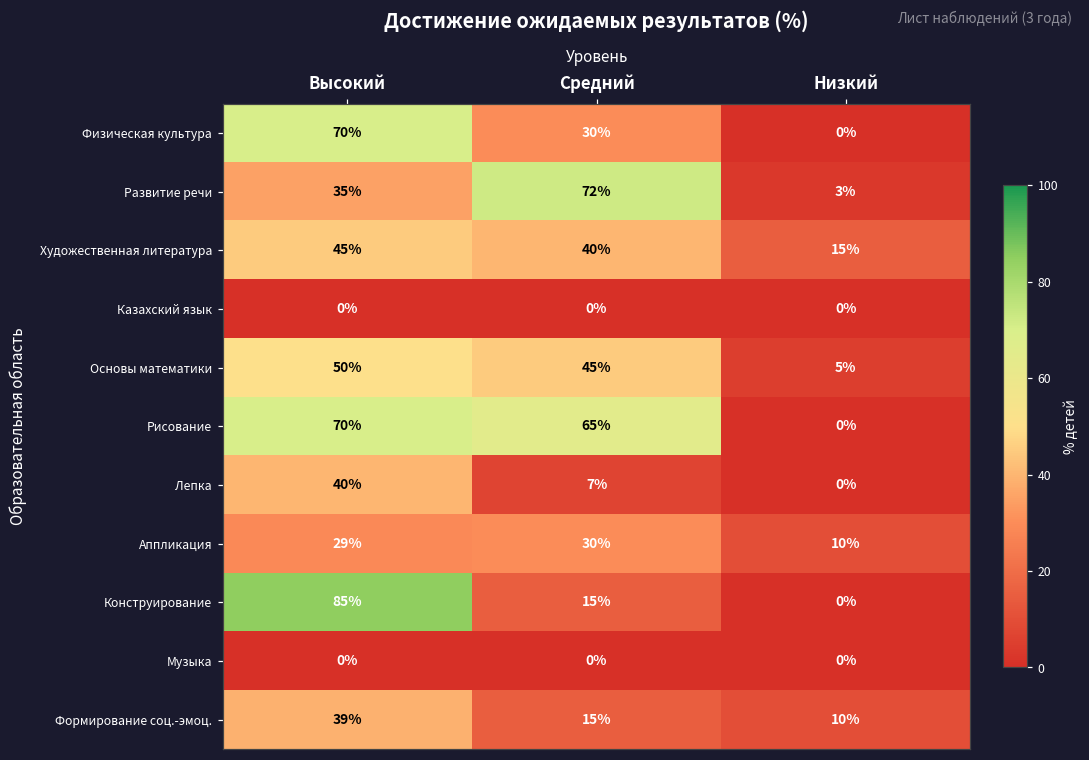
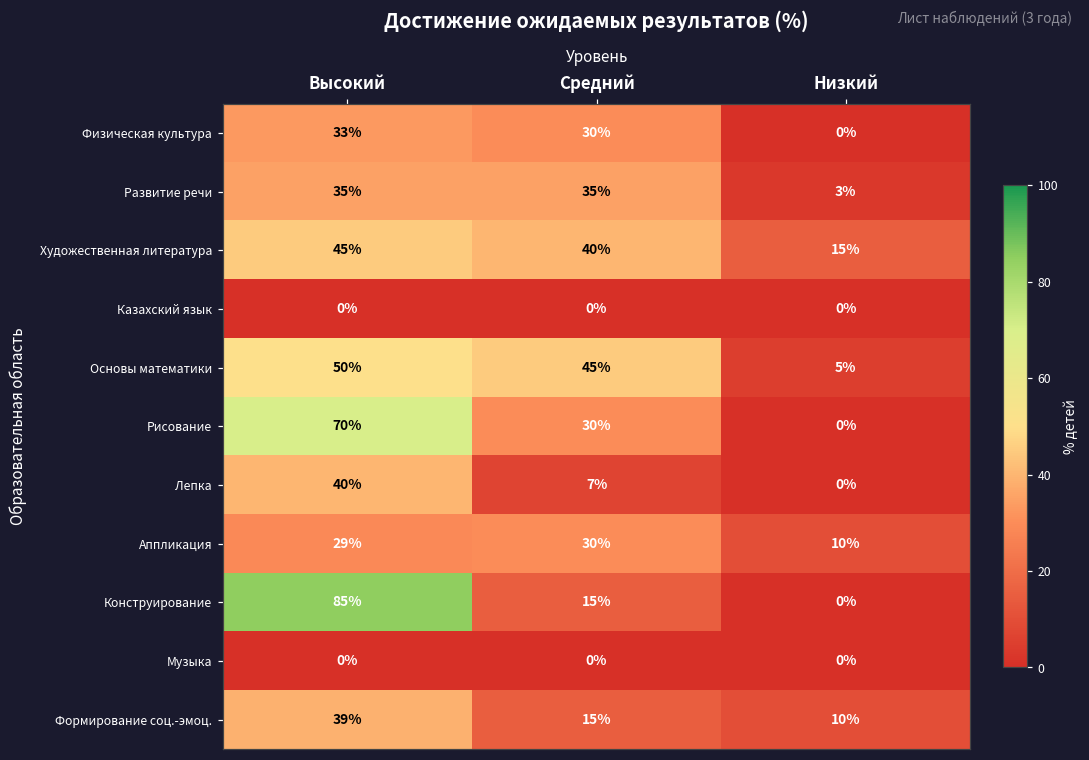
  {
    "Физическая культура": {
-     "Высокий": "70%",
+     "Высокий": "33%",
      "Средний": "30%",
      "Низкий": "0%"
    },
    "Развитие речи": {
      "Высокий": "35%",
-     "Средний": "72%",
+     "Средний": "35%",
      "Низкий": "3%"
    },
    "Художественная литература": {
      "Высокий": "45%",
      "Средний": "40%",
      "Низкий": "15%"
    },
    "Казахский язык": {
      "Высокий": "0%",
      "Средний": "0%",
      "Низкий": "0%"
    },
    "Основы математики": {
      "Высокий": "50%",
      "Средний": "45%",
      "Низкий": "5%"
    },
    "Рисование": {
      "Высокий": "70%",
-     "Средний": "65%",
+     "Средний": "30%",
      "Низкий": "0%"
    },
    "Лепка": {
      "Высокий": "40%",
      "Средний": "7%",
      "Низкий": "0%"
    },
    "Аппликация": {
      "Высокий": "29%",
      "Средний": "30%",
      "Низкий": "10%"
    },
    "Конструирование": {
      "Высокий": "85%",
      "Средний": "15%",
      "Низкий": "0%"
    },
    "Музыка": {
      "Высокий": "0%",
      "Средний": "0%",
      "Низкий": "0%"
    },
    "Формирование соц.-эмоц.": {
      "Высокий": "39%",
      "Средний": "15%",
      "Низкий": "10%"
    }
  }
